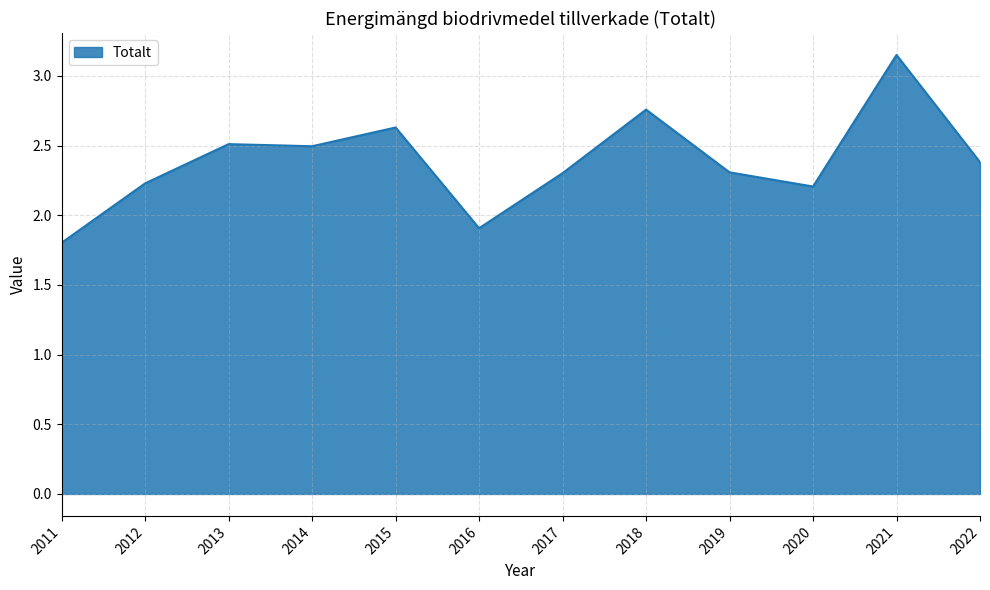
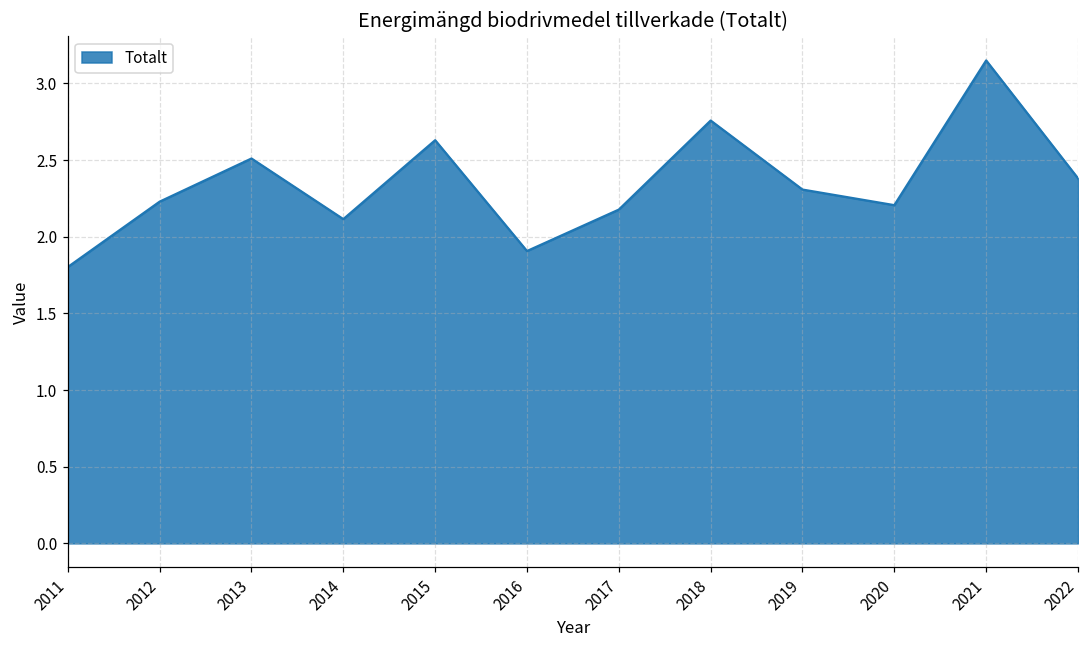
  {
    "2011": 1.80,
    "2012": 2.23,
    "2013": 2.51,
-   "2014": 2.50,
+   "2014": 2.11,
    "2015": 2.63,
    "2016": 1.91,
-   "2017": 2.30,
+   "2017": 2.18,
    "2018": 2.76,
    "2019": 2.31,
    "2020": 2.21,
    "2021": 3.15,
    "2022": 2.38
  }
